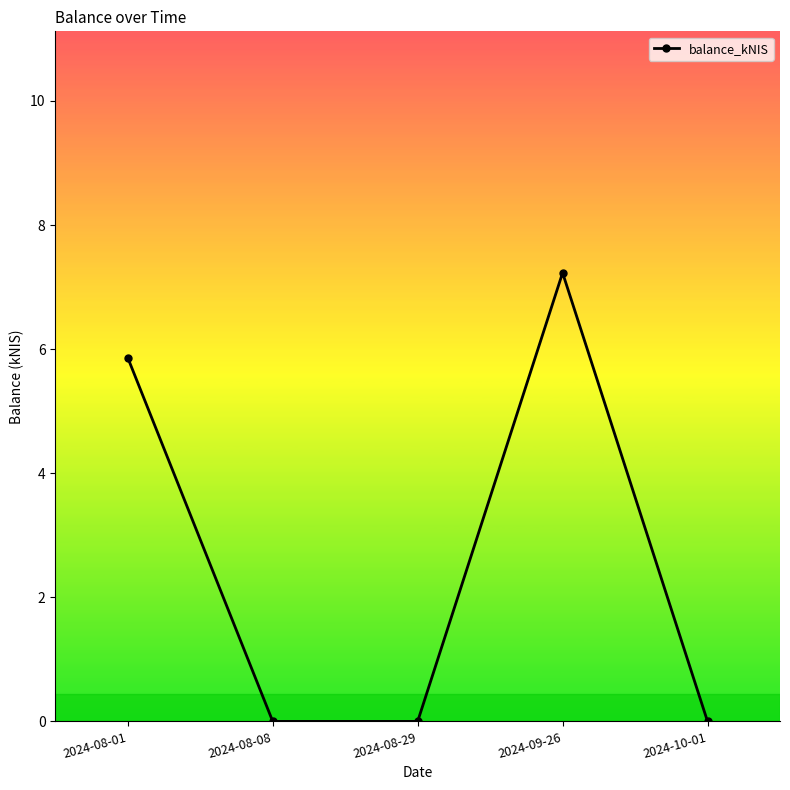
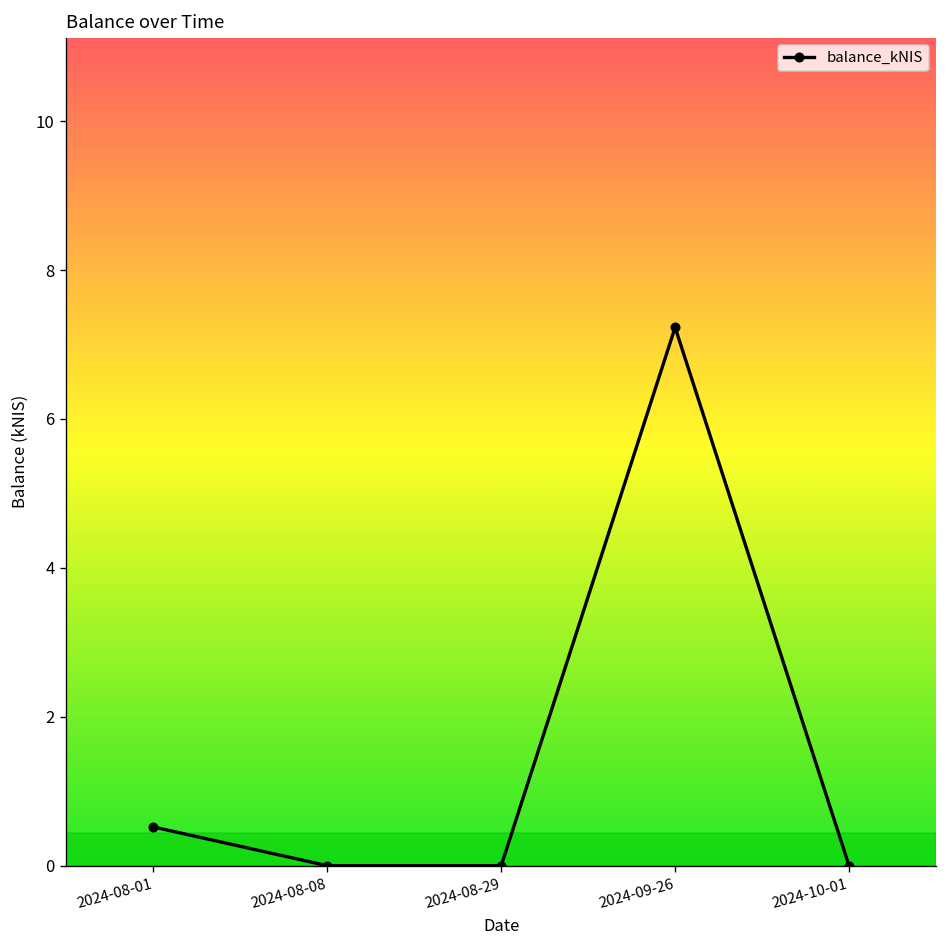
  {
-   "2024-08-01": 5.9,
+   "2024-08-01": 0.5,
    "2024-09-26": 7.2
  }
